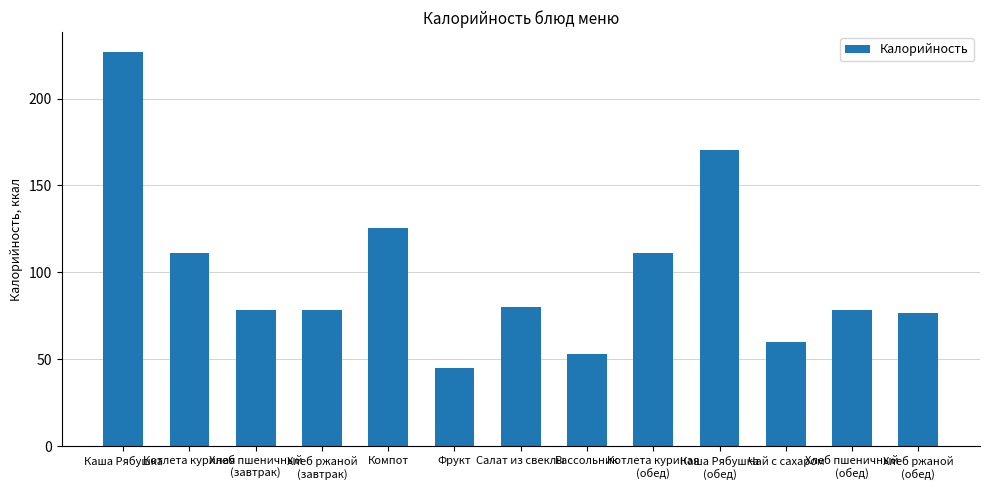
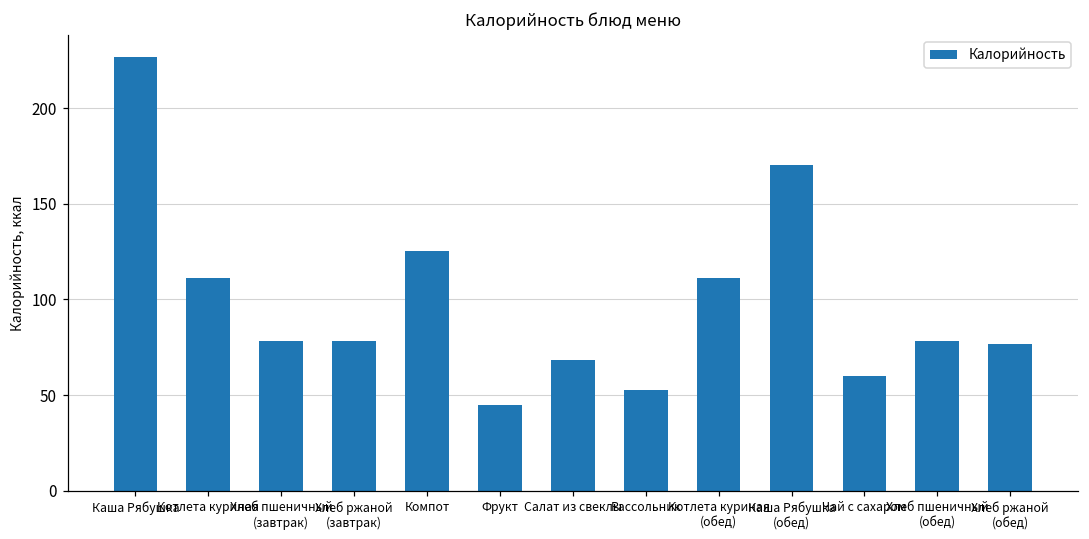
  {
    "Компот": 125,
    "Фрукт": 45,
-   "Салат из свеклы": 80
+   "Салат из свеклы": 68
  }
